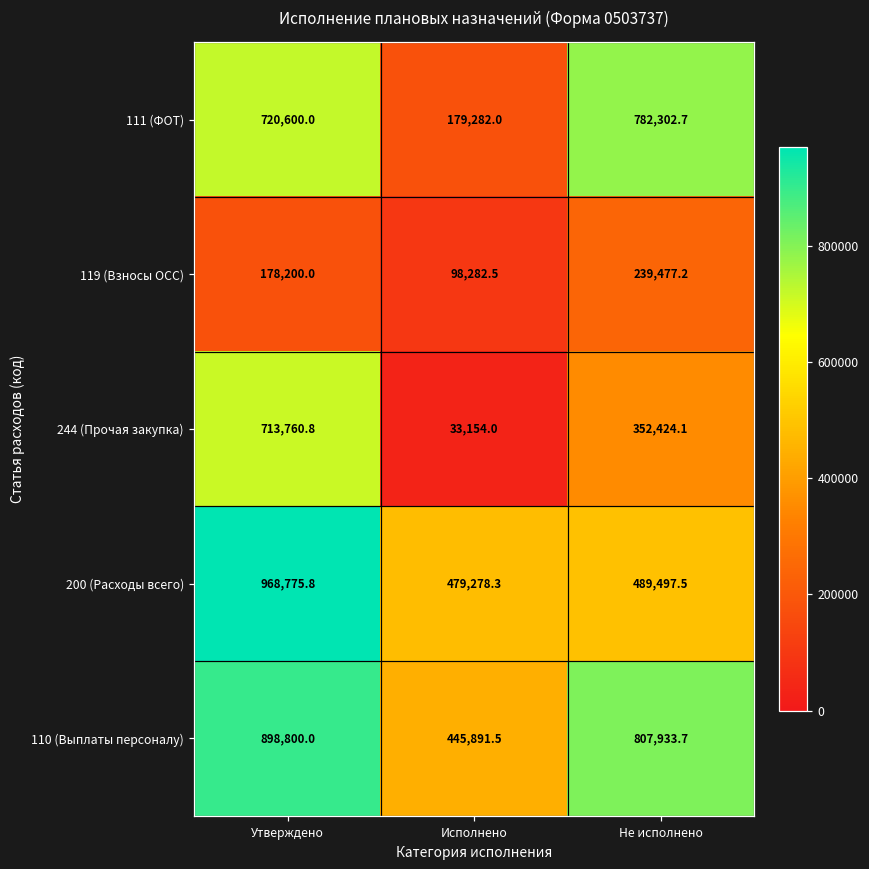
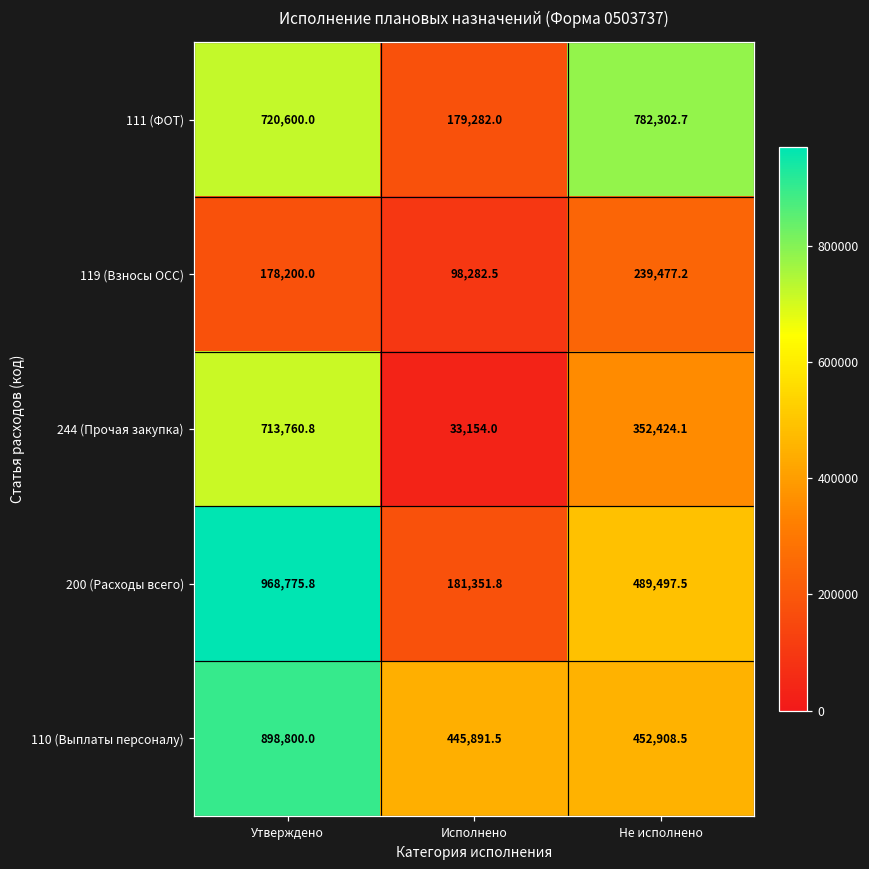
  {
    "111 (ФОТ)": {
      "Утверждено": "720,600.0",
      "Исполнено": "179,282.0",
      "Не исполнено": "782,302.7"
    },
    "119 (Взносы ОСС)": {
      "Утверждено": "178,200.0",
      "Исполнено": "98,282.5",
      "Не исполнено": "239,477.2"
    },
    "244 (Прочая закупка)": {
      "Утверждено": "713,760.8",
      "Исполнено": "33,154.0",
      "Не исполнено": "352,424.1"
    },
    "200 (Расходы всего)": {
      "Утверждено": "968,775.8",
-     "Исполнено": "479,278.3",
+     "Исполнено": "181,351.8",
      "Не исполнено": "489,497.5"
    },
    "110 (Выплаты персоналу)": {
      "Утверждено": "898,800.0",
      "Исполнено": "445,891.5",
-     "Не исполнено": "807,933.7"
+     "Не исполнено": "452,908.5"
    }
  }
